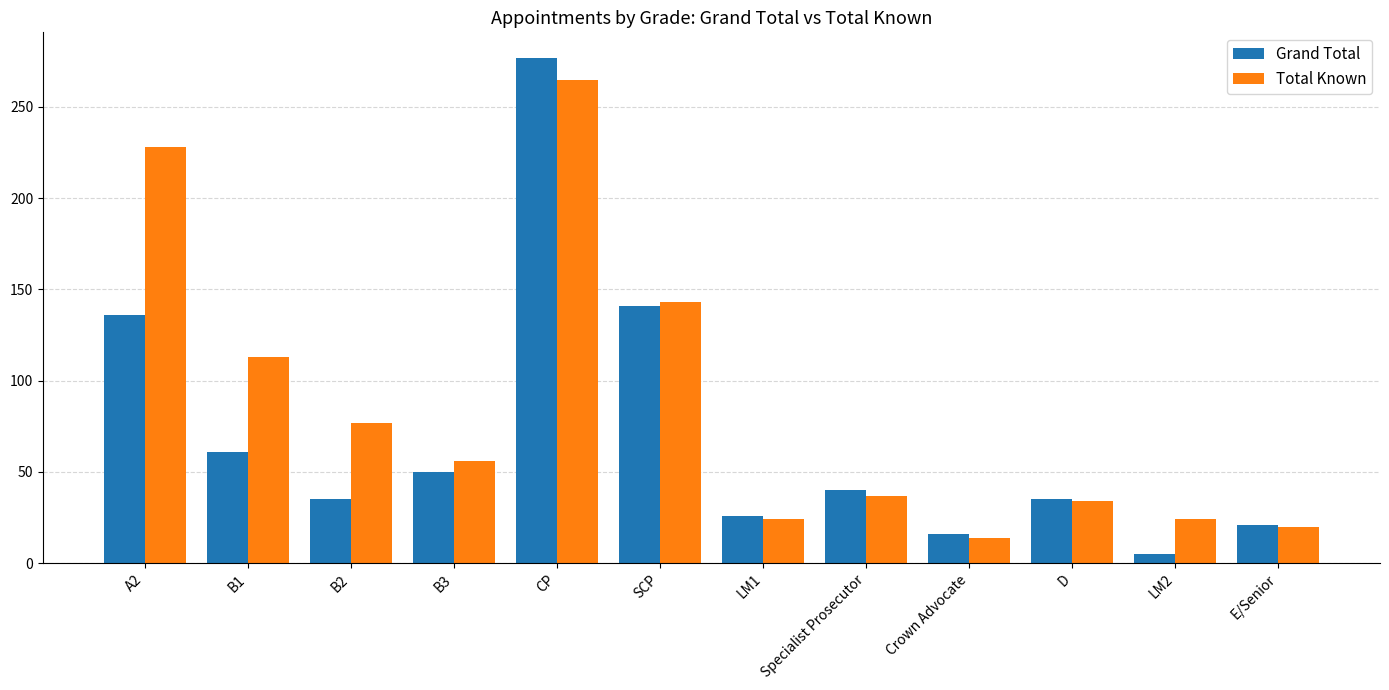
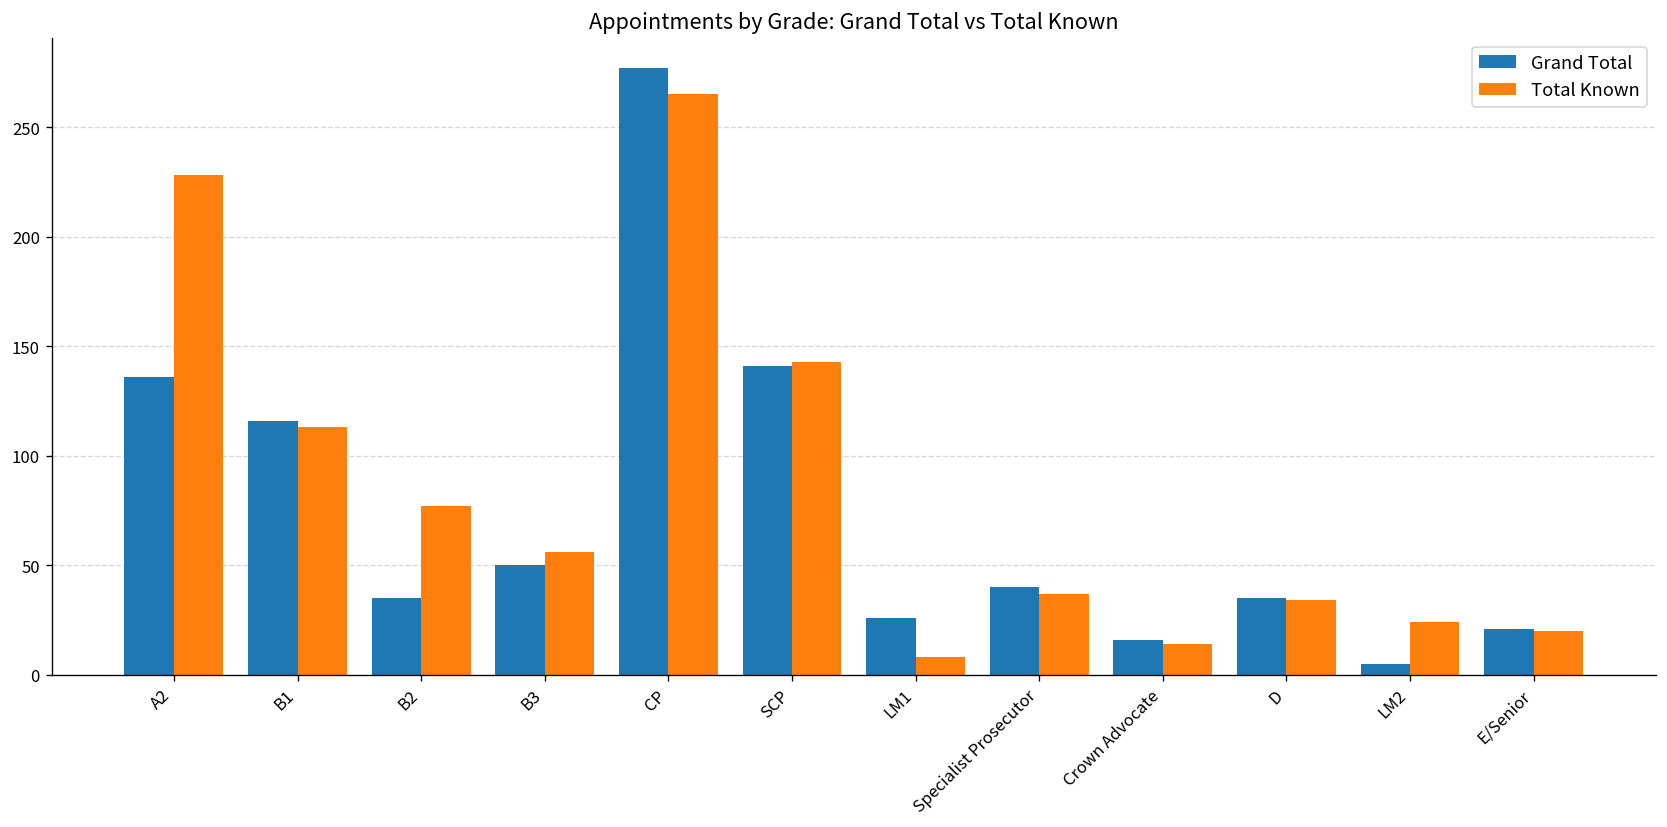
  {
    "Grand Total": {
      "A2": 136,
-     "B1": 61,
+     "B1": 116,
      "B2": 35,
      "B3": 50,
      "CP": 277,
      "SCP": 141,
      "LM1": 26,
      "Specialist Prosecutor": 40,
      "Crown Advocate": 16,
      "D": 35,
      "LM2": 5,
      "E/Senior": 21
    },
    "Total Known": {
      "A2": 228,
      "B1": 113,
      "B2": 77,
      "B3": 56,
      "CP": 265,
      "SCP": 143,
-     "LM1": 24,
+     "LM1": 8,
      "Specialist Prosecutor": 37,
      "Crown Advocate": 14,
      "D": 34,
      "LM2": 24,
      "E/Senior": 20
    }
  }
